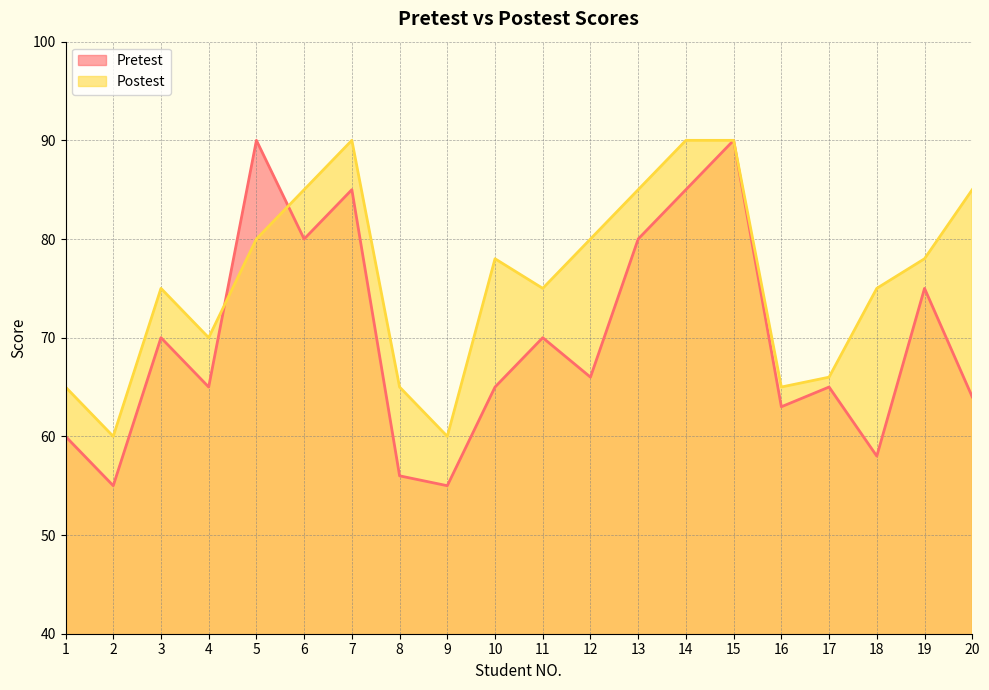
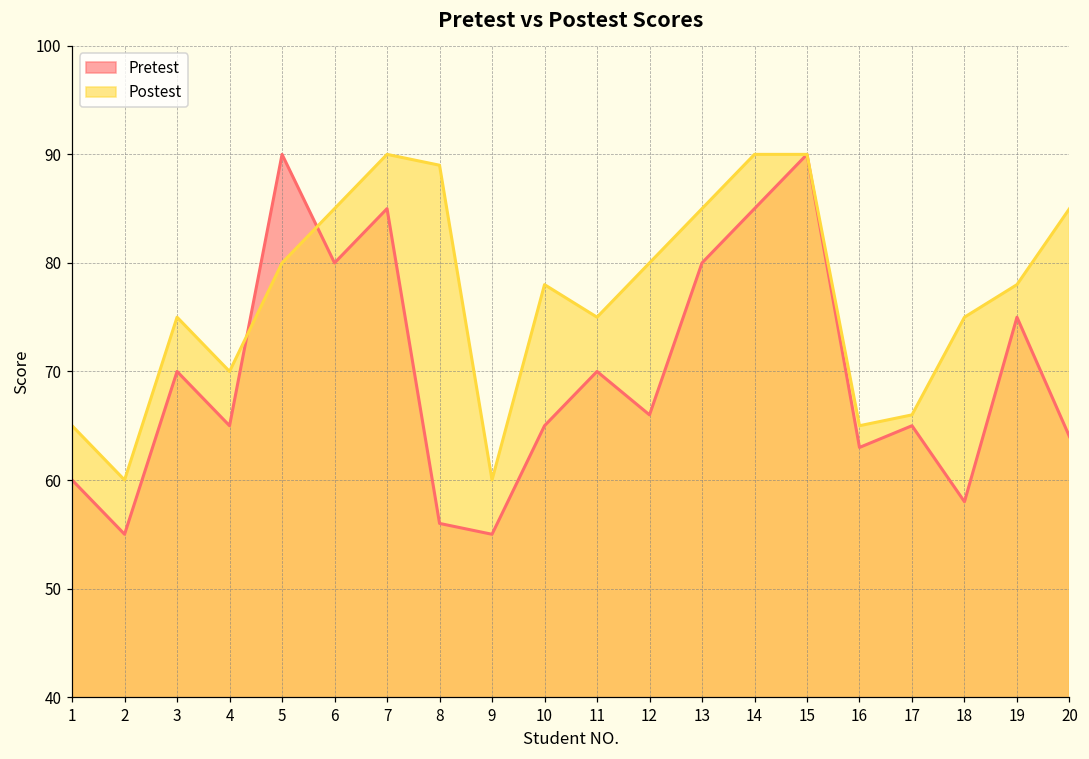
  {
    "Pretest": {
      "1": 60,
      "2": 55,
      "3": 70,
      "4": 65,
      "5": 90,
      "6": 80,
      "7": 85,
      "8": 56,
      "9": 55,
      "10": 65,
      "11": 70,
      "12": 66,
      "13": 80,
      "14": 85,
      "16": 63,
      "17": 65,
      "18": 58,
      "19": 75,
      "20": 64
    },
    "Postest": {
      "1": 65,
      "2": 60,
      "3": 75,
      "4": 70,
      "5": 80,
      "6": 85,
      "7": 90,
-     "8": 65,
+     "8": 89,
      "9": 60,
      "10": 78,
      "11": 75,
      "12": 80,
      "13": 85,
      "14": 90,
      "16": 65,
      "17": 66,
      "18": 75,
      "19": 78,
      "20": 85
    }
  }
